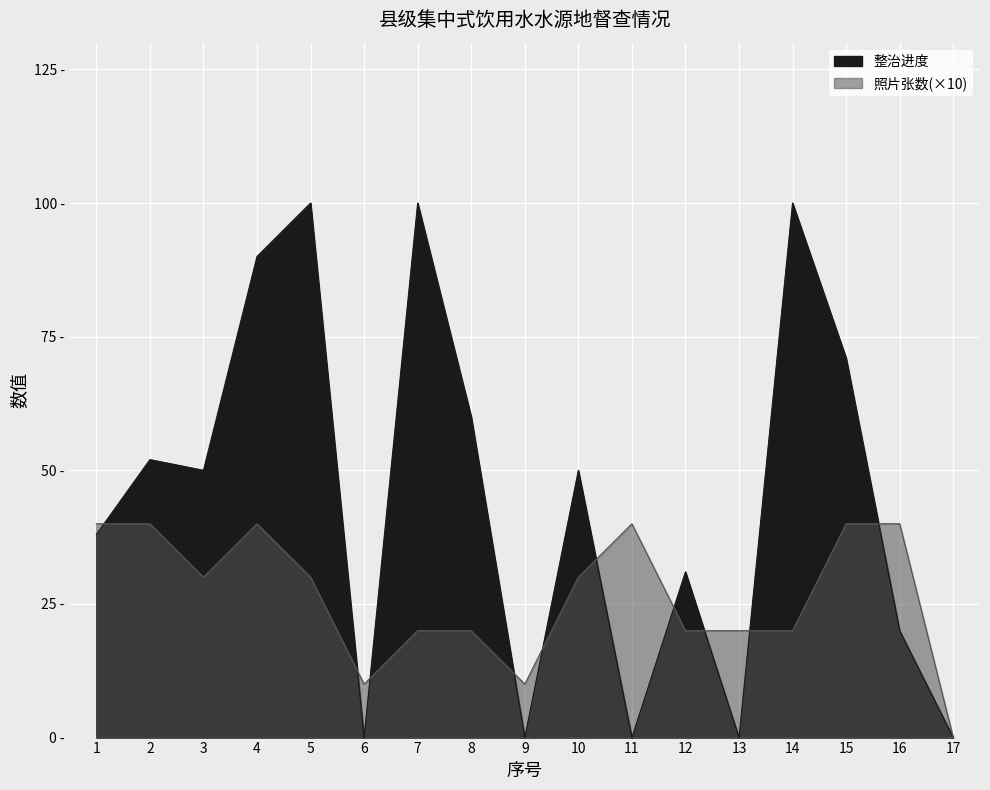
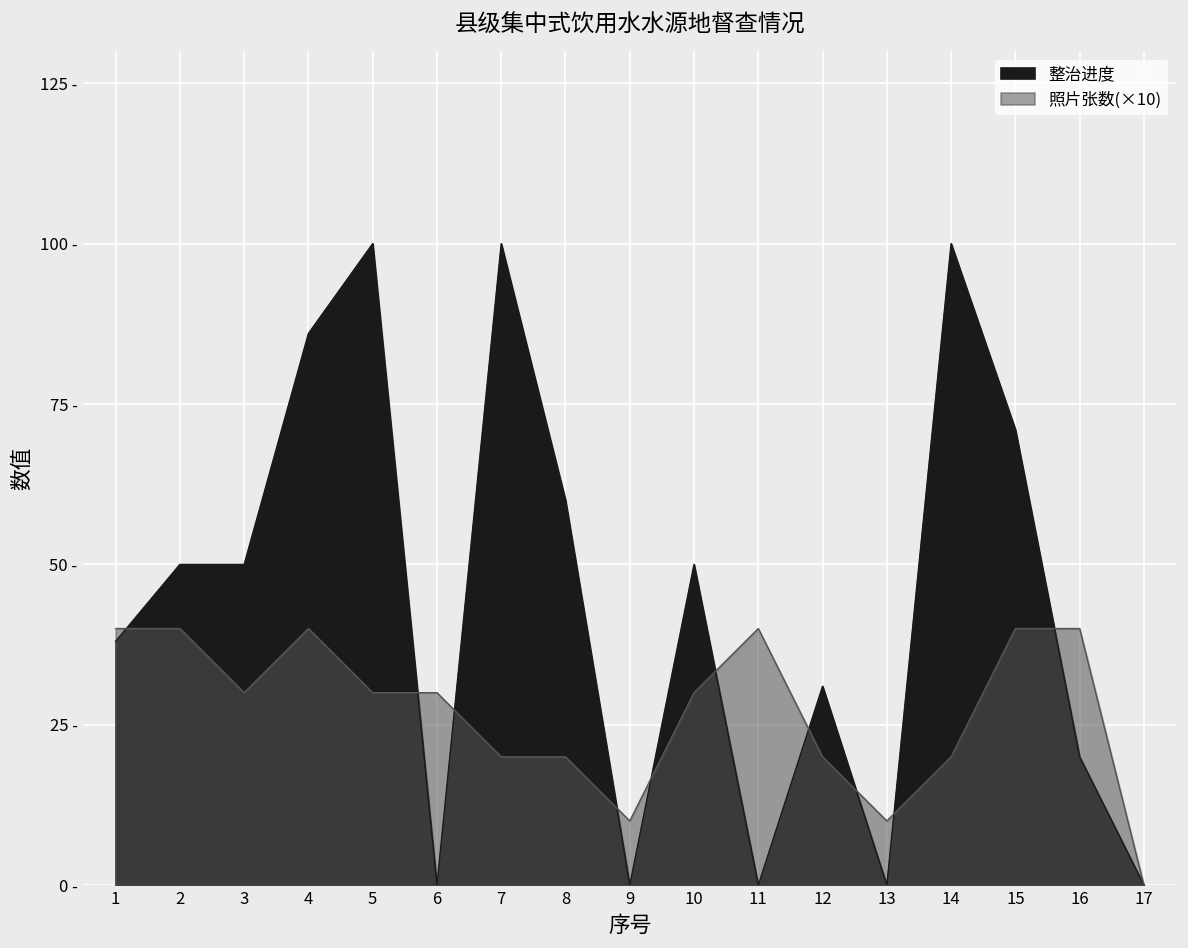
  {
    "整治进度": {
      "1": "38 -",
-     "2": "52 -",
+     "2": "50 -",
      "3": "50 -",
-     "4": "90 -",
+     "4": "86 -",
      "5": "100 -",
      "6": "0 -",
      "7": "100 -",
      "8": "60 -",
      "9": "0 -",
      "10": "50 -",
      "11": "0 -",
      "12": "31 -",
      "13": "0 -",
      "14": "100 -",
      "15": "71 -",
      "16": "20 -"
    },
    "照片张数(×10)": {
      "1": "40 -",
      "2": "40 -",
      "3": "30 -",
      "4": "40 -",
      "5": "30 -",
-     "6": "10 -",
+     "6": "30 -",
      "7": "20 -",
      "8": "20 -",
      "9": "10 -",
      "10": "30 -",
      "11": "40 -",
      "12": "20 -",
-     "13": "20 -",
+     "13": "10 -",
      "14": "20 -",
      "15": "40 -",
      "16": "40 -"
    }
  }
